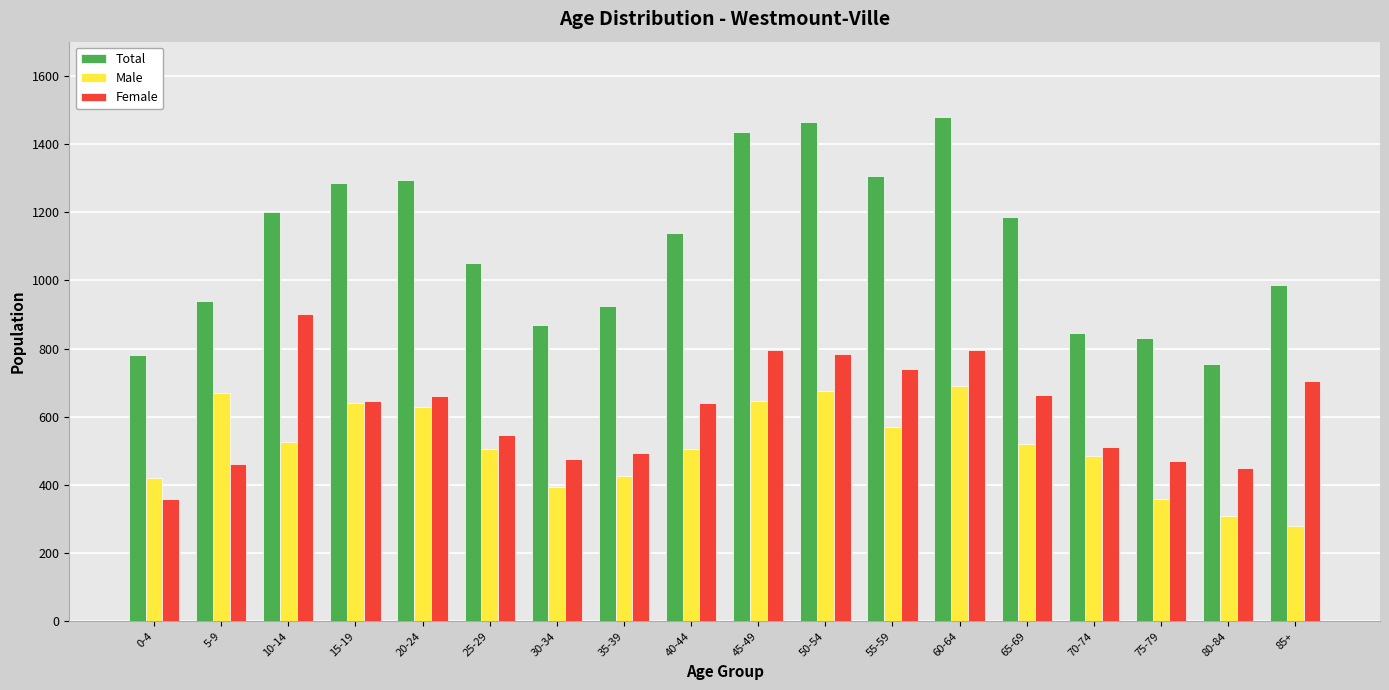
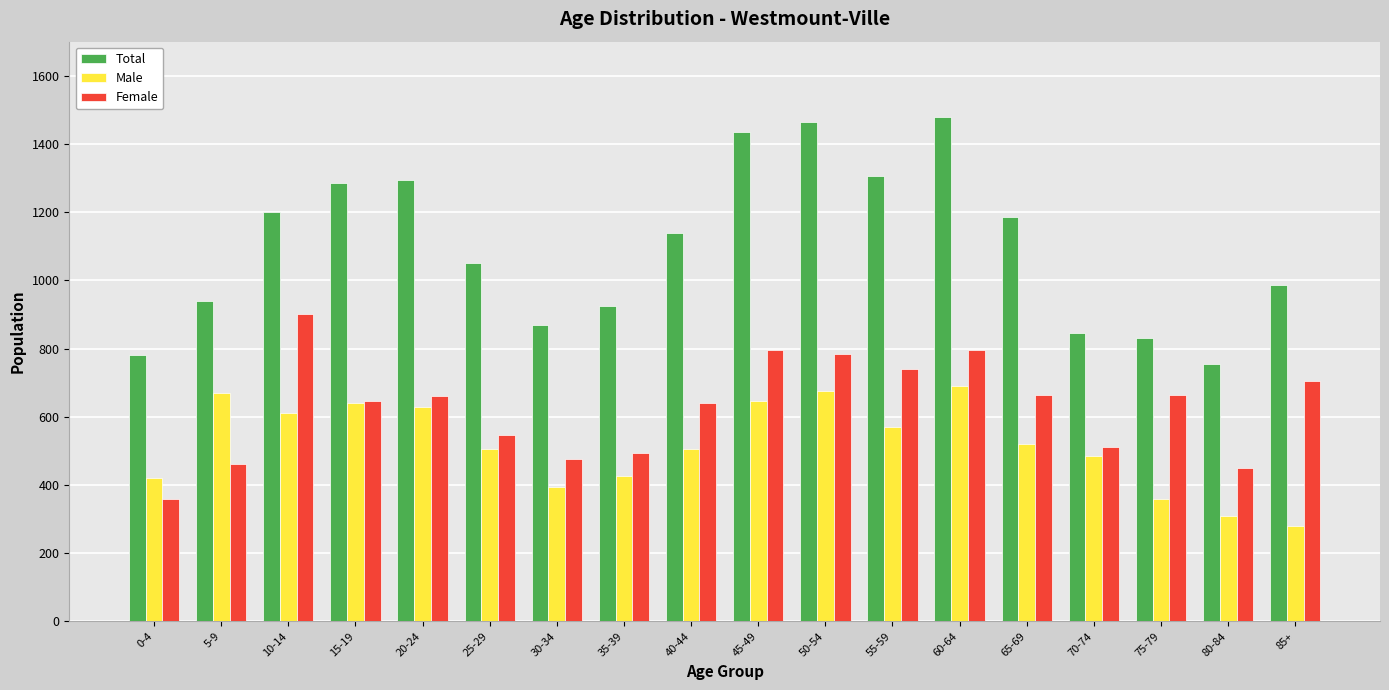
  {
    "Total": {
      "0-4": 780,
      "5-9": 940,
      "10-14": 1200,
      "15-19": 1290,
      "20-24": 1300,
      "25-29": 1050,
      "30-34": 870,
      "35-39": 930,
      "40-44": 1140,
      "45-49": 1440,
      "50-54": 1470,
      "55-59": 1310,
      "60-64": 1480,
      "65-69": 1190,
      "70-74": 850,
      "75-79": 830,
      "80-84": 760,
      "85+": 990
    },
    "Male": {
      "0-4": 420,
      "5-9": 670,
-     "10-14": 530,
+     "10-14": 610,
      "15-19": 640,
      "20-24": 630,
      "25-29": 510,
      "30-34": 400,
      "35-39": 430,
      "40-44": 510,
      "45-49": 650,
      "50-54": 680,
      "55-59": 570,
      "60-64": 690,
      "65-69": 520,
      "70-74": 490,
      "75-79": 360,
      "80-84": 310,
      "85+": 280
    },
    "Female": {
      "0-4": 360,
      "5-9": 460,
      "10-14": 900,
      "15-19": 650,
      "20-24": 660,
      "25-29": 550,
      "30-34": 480,
      "35-39": 500,
      "40-44": 640,
      "45-49": 800,
      "50-54": 790,
      "55-59": 740,
      "60-64": 800,
      "65-69": 670,
      "70-74": 510,
-     "75-79": 470,
+     "75-79": 660,
      "80-84": 450,
      "85+": 710
    }
  }
